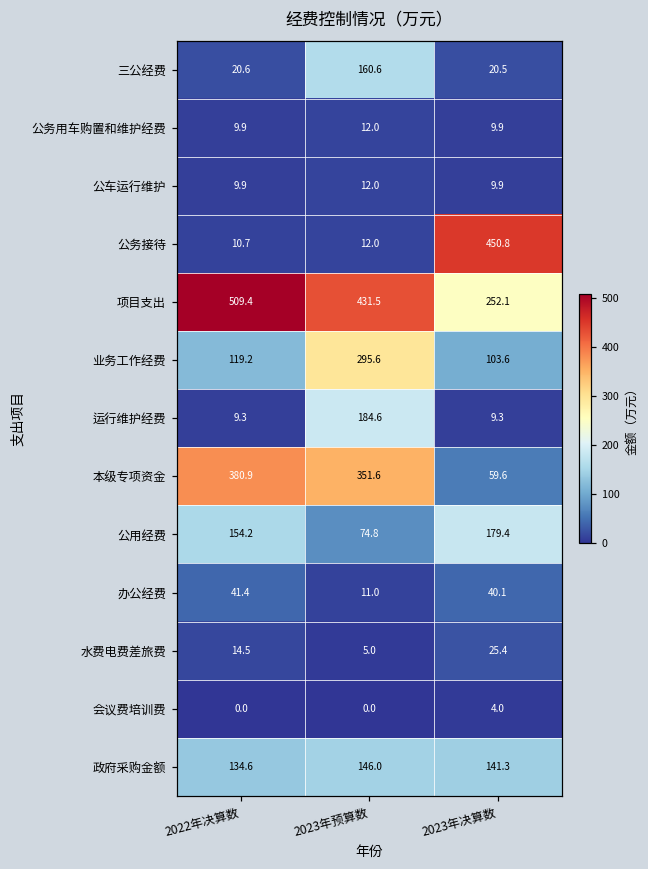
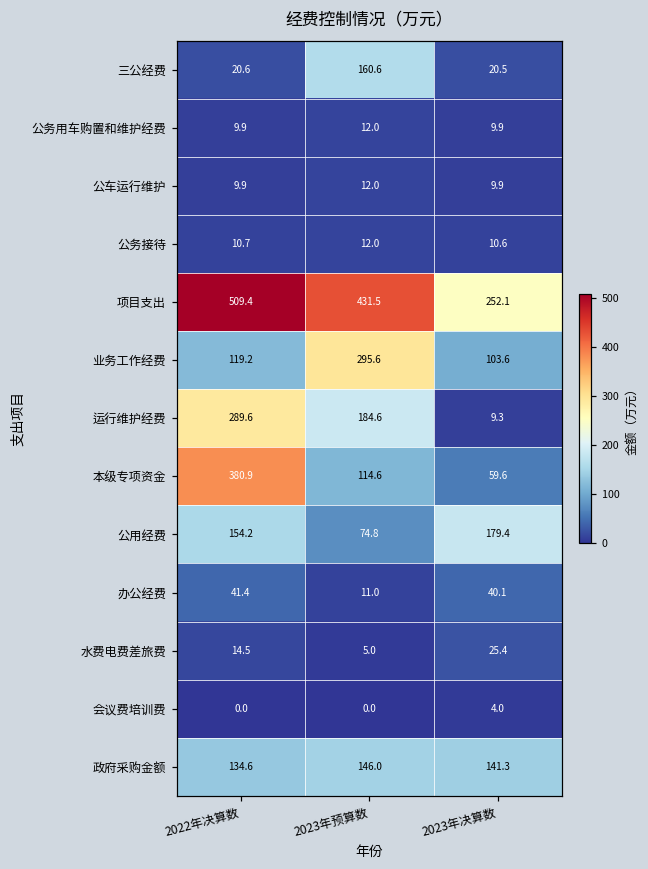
  {
    "三公经费": {
      "2022年决算数": 20.6,
      "2023年预算数": 160.6,
      "2023年决算数": 20.5
    },
    "公务用车购置和维护经费": {
      "2022年决算数": 9.9,
      "2023年预算数": 12.0,
      "2023年决算数": 9.9
    },
    "公车运行维护": {
      "2022年决算数": 9.9,
      "2023年预算数": 12.0,
      "2023年决算数": 9.9
    },
    "公务接待": {
      "2022年决算数": 10.7,
      "2023年预算数": 12.0,
-     "2023年决算数": 450.8
+     "2023年决算数": 10.6
    },
    "项目支出": {
      "2022年决算数": 509.4,
      "2023年预算数": 431.5,
      "2023年决算数": 252.1
    },
    "业务工作经费": {
      "2022年决算数": 119.2,
      "2023年预算数": 295.6,
      "2023年决算数": 103.6
    },
    "运行维护经费": {
-     "2022年决算数": 9.3,
+     "2022年决算数": 289.6,
      "2023年预算数": 184.6,
      "2023年决算数": 9.3
    },
    "本级专项资金": {
      "2022年决算数": 380.9,
-     "2023年预算数": 351.6,
+     "2023年预算数": 114.6,
      "2023年决算数": 59.6
    },
    "公用经费": {
      "2022年决算数": 154.2,
      "2023年预算数": 74.8,
      "2023年决算数": 179.4
    },
    "办公经费": {
      "2022年决算数": 41.4,
      "2023年预算数": 11.0,
      "2023年决算数": 40.1
    },
    "水费电费差旅费": {
      "2022年决算数": 14.5,
      "2023年预算数": 5.0,
      "2023年决算数": 25.4
    },
    "会议费培训费": {
      "2022年决算数": 0.0,
      "2023年预算数": 0.0,
      "2023年决算数": 4.0
    },
    "政府采购金额": {
      "2022年决算数": 134.6,
      "2023年预算数": 146.0,
      "2023年决算数": 141.3
    }
  }
